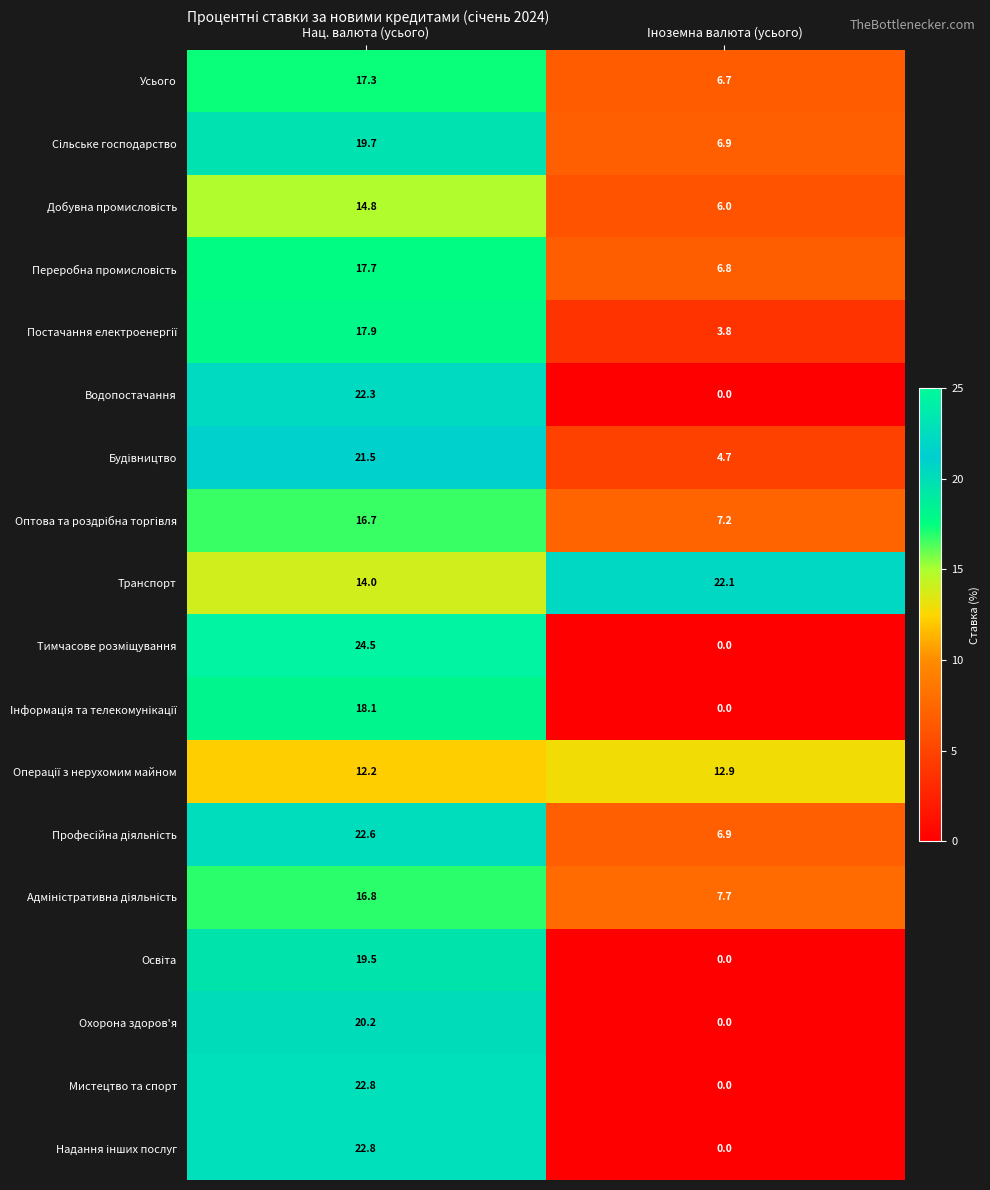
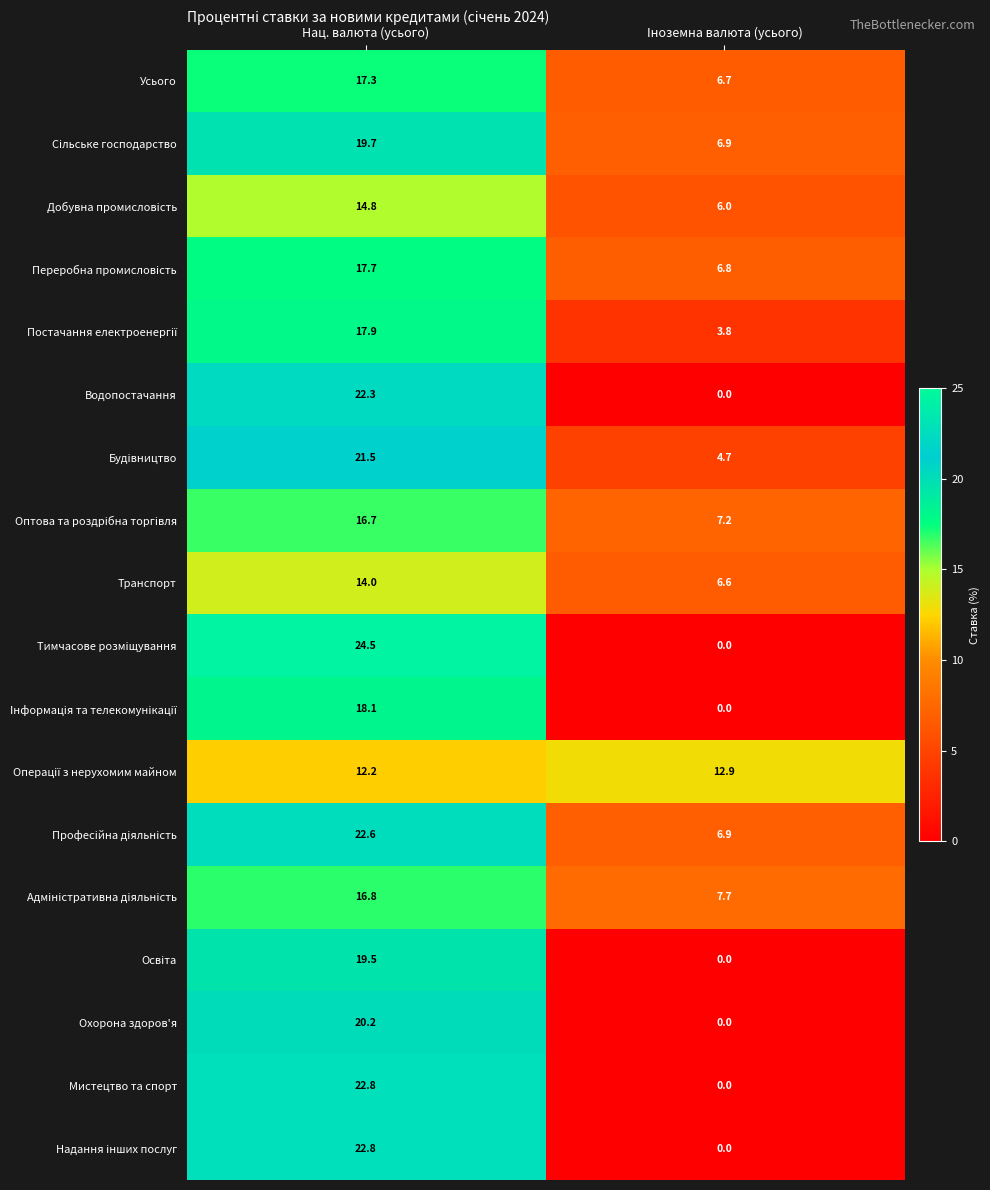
  {
    "Усього": {
      "Нац. валюта (усього)": 17.3,
      "Іноземна валюта (усього)": 6.7
    },
    "Сільське господарство": {
      "Нац. валюта (усього)": 19.7,
      "Іноземна валюта (усього)": 6.9
    },
    "Добувна промисловість": {
      "Нац. валюта (усього)": 14.8,
      "Іноземна валюта (усього)": 6.0
    },
    "Переробна промисловість": {
      "Нац. валюта (усього)": 17.7,
      "Іноземна валюта (усього)": 6.8
    },
    "Постачання електроенергії": {
      "Нац. валюта (усього)": 17.9,
      "Іноземна валюта (усього)": 3.8
    },
    "Водопостачання": {
      "Нац. валюта (усього)": 22.3,
      "Іноземна валюта (усього)": 0.0
    },
    "Будівництво": {
      "Нац. валюта (усього)": 21.5,
      "Іноземна валюта (усього)": 4.7
    },
    "Оптова та роздрібна торгівля": {
      "Нац. валюта (усього)": 16.7,
      "Іноземна валюта (усього)": 7.2
    },
    "Транспорт": {
      "Нац. валюта (усього)": 14.0,
-     "Іноземна валюта (усього)": 22.1
+     "Іноземна валюта (усього)": 6.6
    },
    "Тимчасове розміщування": {
      "Нац. валюта (усього)": 24.5,
      "Іноземна валюта (усього)": 0.0
    },
    "Інформація та телекомунікації": {
      "Нац. валюта (усього)": 18.1,
      "Іноземна валюта (усього)": 0.0
    },
    "Операції з нерухомим майном": {
      "Нац. валюта (усього)": 12.2,
      "Іноземна валюта (усього)": 12.9
    },
    "Професійна діяльність": {
      "Нац. валюта (усього)": 22.6,
      "Іноземна валюта (усього)": 6.9
    },
    "Адміністративна діяльність": {
      "Нац. валюта (усього)": 16.8,
      "Іноземна валюта (усього)": 7.7
    },
    "Освіта": {
      "Нац. валюта (усього)": 19.5,
      "Іноземна валюта (усього)": 0.0
    },
    "Охорона здоров'я": {
      "Нац. валюта (усього)": 20.2,
      "Іноземна валюта (усього)": 0.0
    },
    "Мистецтво та спорт": {
      "Нац. валюта (усього)": 22.8,
      "Іноземна валюта (усього)": 0.0
    },
    "Надання інших послуг": {
      "Нац. валюта (усього)": 22.8,
      "Іноземна валюта (усього)": 0.0
    }
  }
